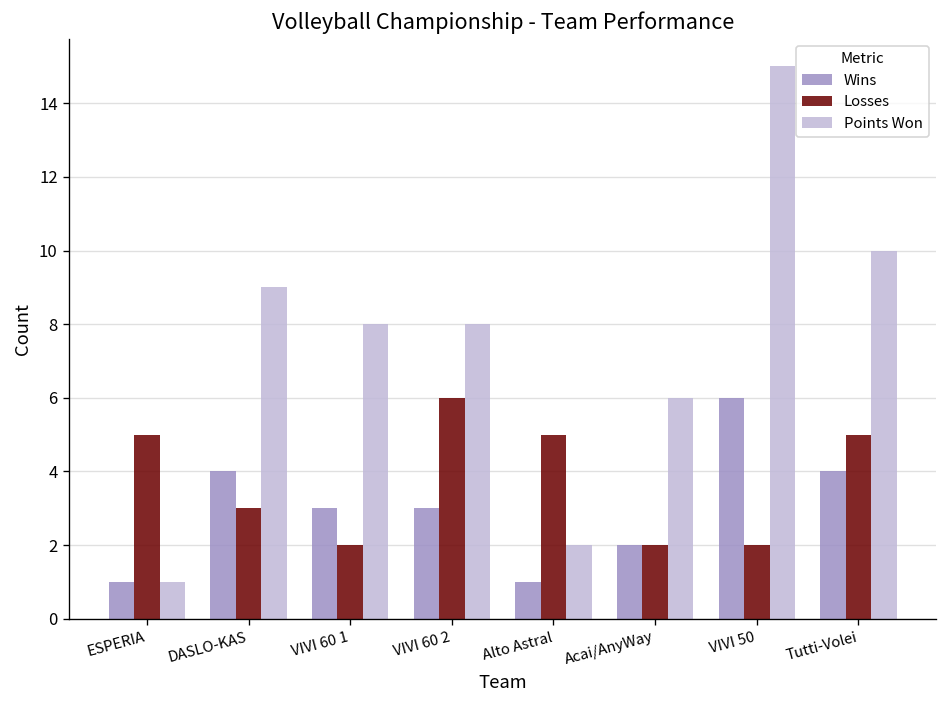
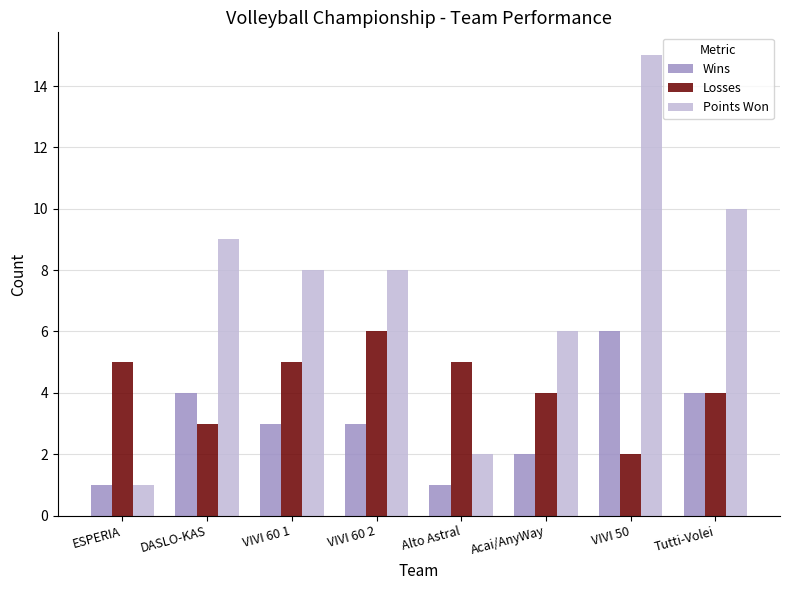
  {
    "Losses": {
      "ESPERIA": 5,
      "DASLO-KAS": 3,
-     "VIVI 60 1": 2,
+     "VIVI 60 1": 5,
      "VIVI 60 2": 6,
      "Alto Astral": 5,
-     "Acai/AnyWay": 2,
+     "Acai/AnyWay": 4,
      "VIVI 50": 2,
-     "Tutti-Volei": 5
+     "Tutti-Volei": 4
    }
  }
